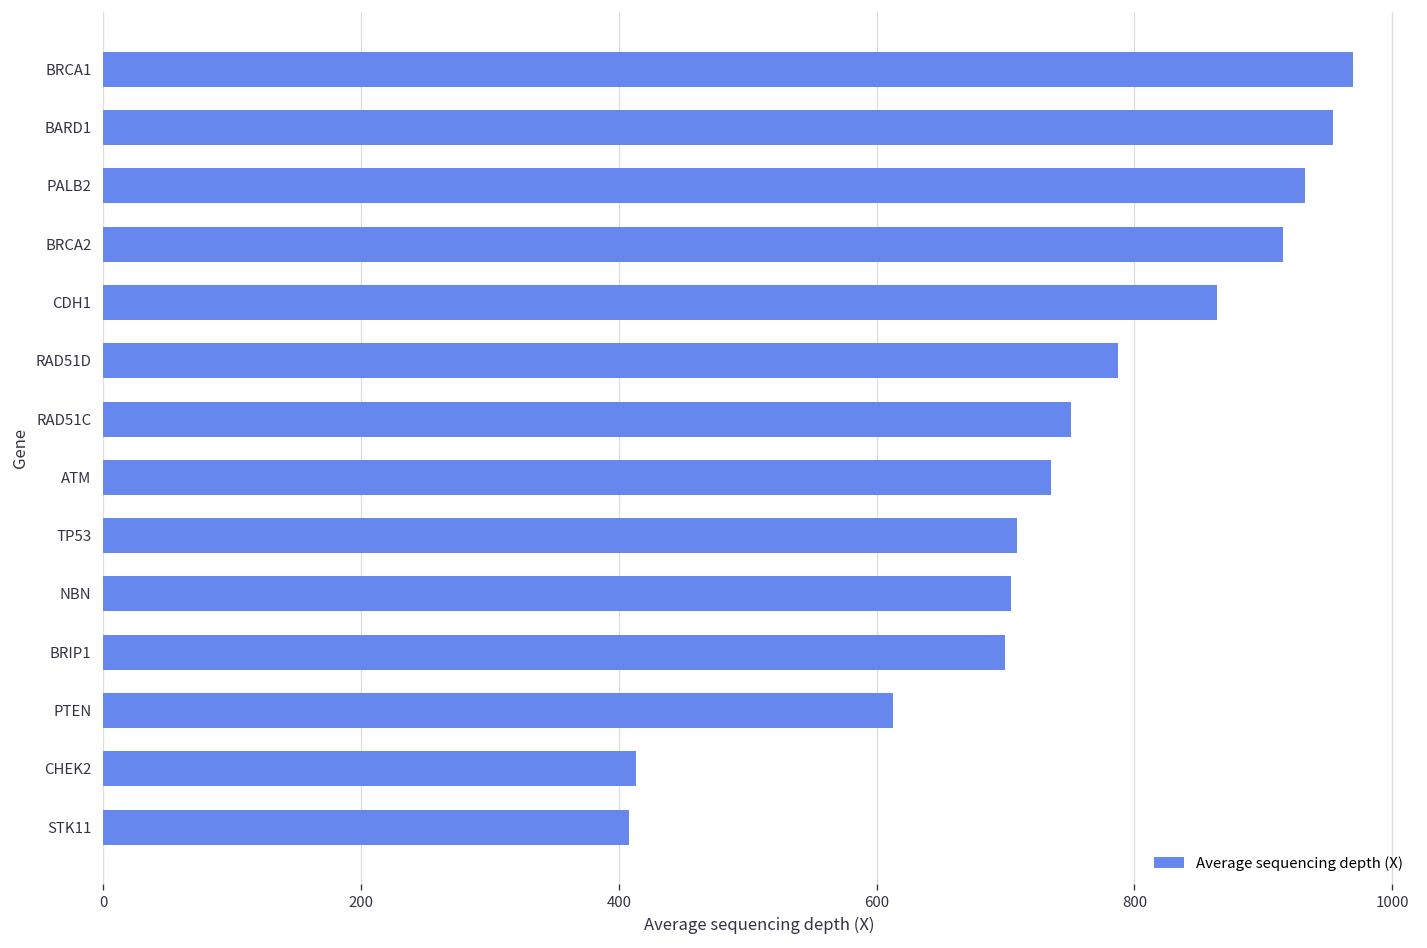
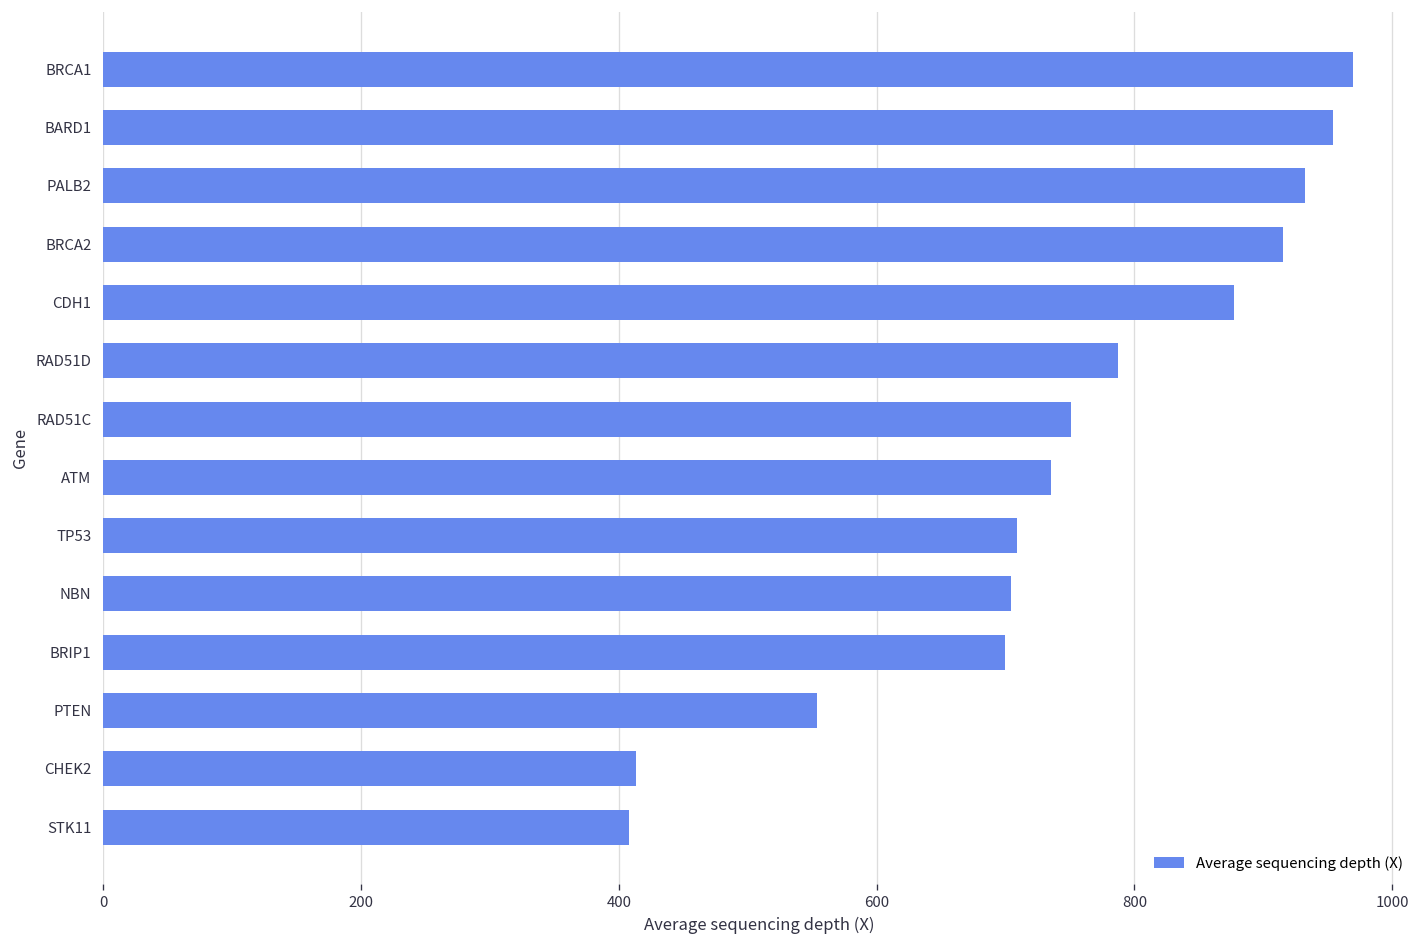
  {
    "BRCA1": 970,
    "BARD1": 954,
    "PALB2": 932,
    "BRCA2": 915,
-   "CDH1": 864,
+   "CDH1": 877,
    "RAD51D": 787,
    "RAD51C": 751,
    "ATM": 735,
    "TP53": 709,
    "NBN": 704,
    "BRIP1": 700,
-   "PTEN": 613,
+   "PTEN": 554,
    "CHEK2": 413,
    "STK11": 408
  }
